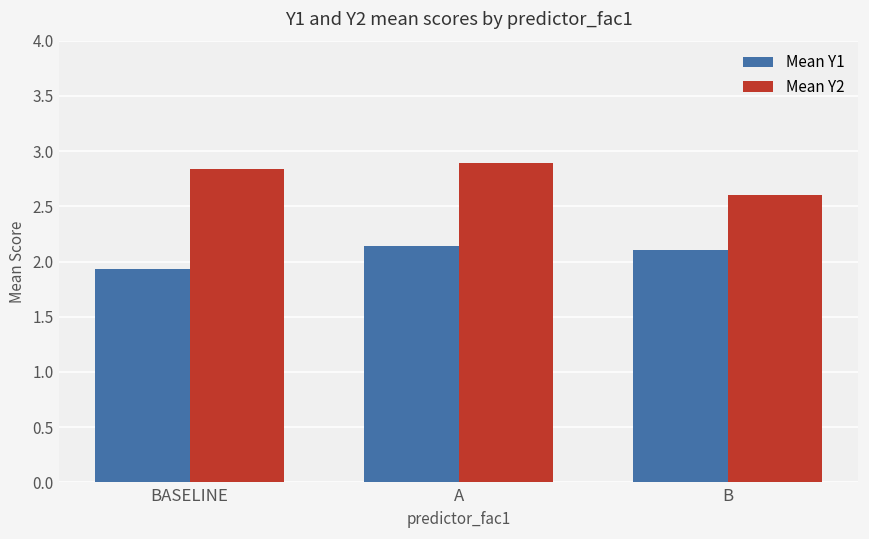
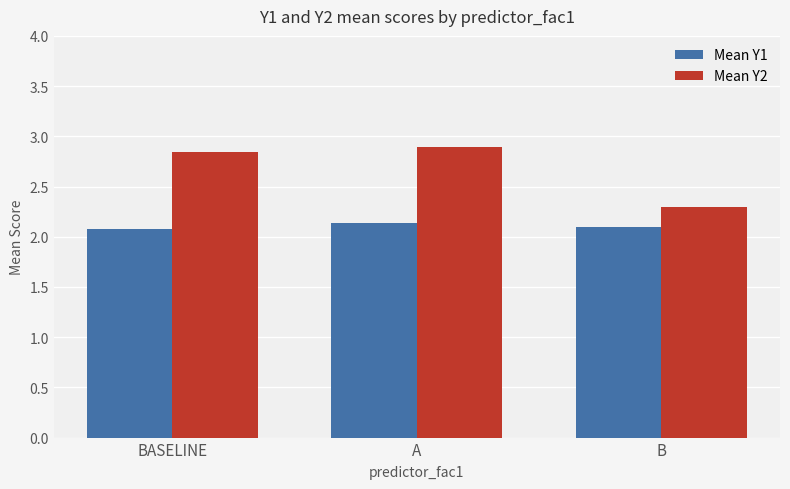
  {
    "Mean Y1": {
-     "BASELINE": 1.93,
+     "BASELINE": 2.08,
      "A": 2.14,
      "B": 2.10
    },
    "Mean Y2": {
      "BASELINE": 2.84,
      "A": 2.9,
-     "B": 2.6
+     "B": 2.3
    }
  }
